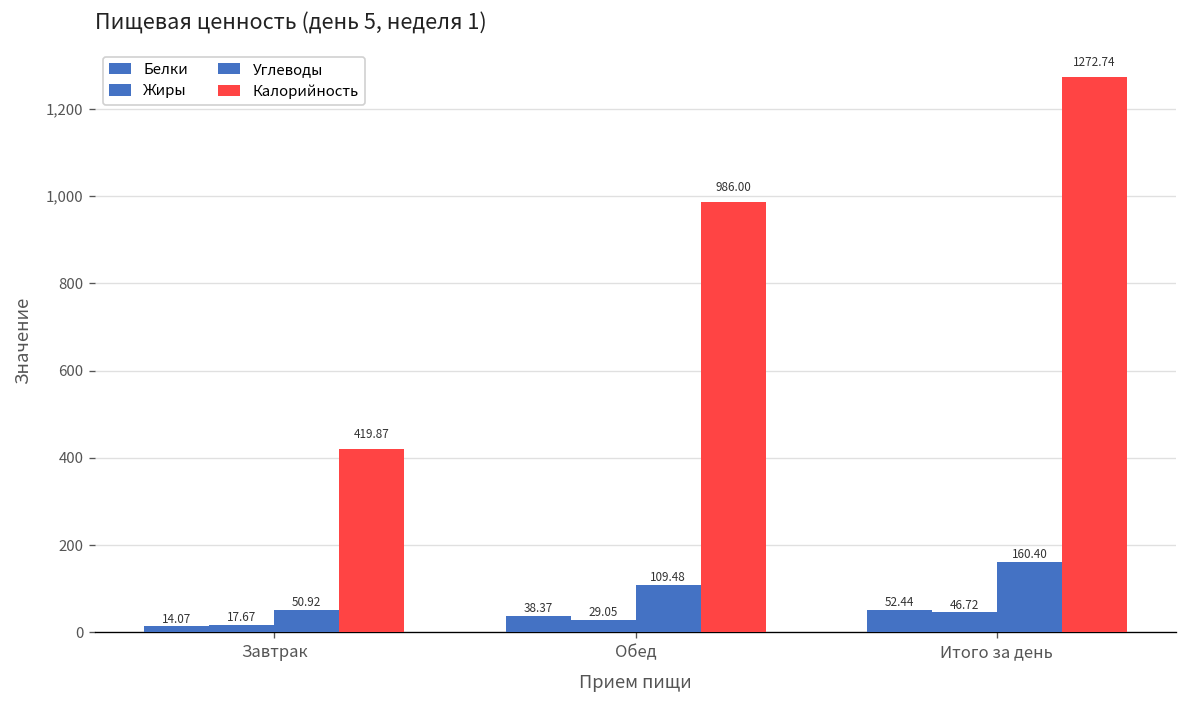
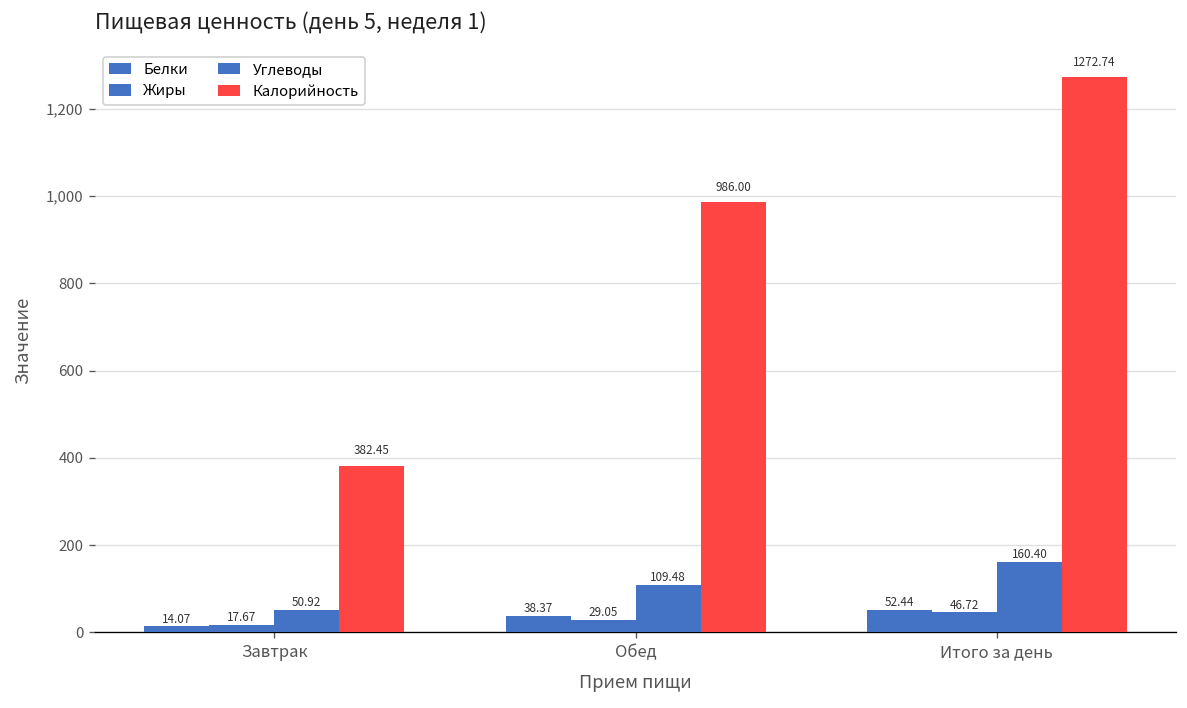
  {
    "Калорийность": {
-     "Завтрак": 419.87,
+     "Завтрак": 382.45,
      "Обед": 986.00,
      "Итого за день": 1272.74
    }
  }
